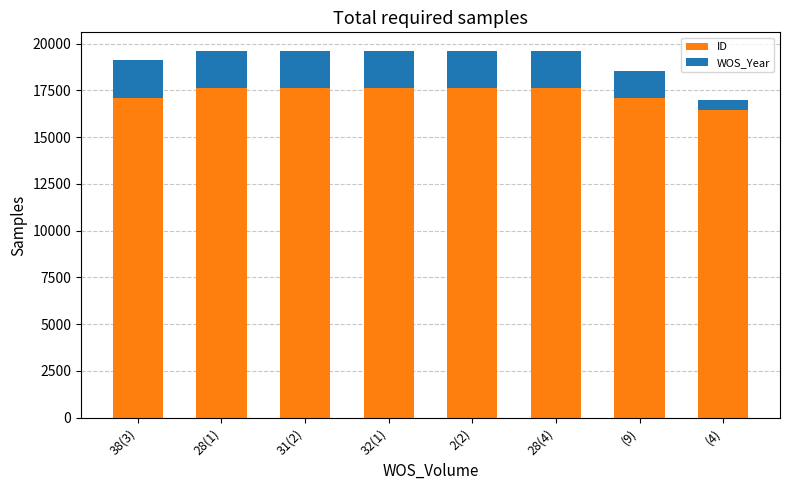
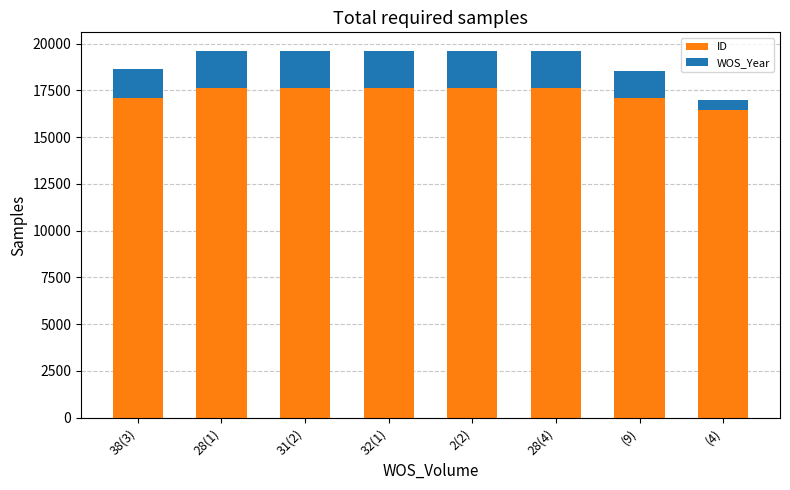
  {
    "ID": {
      "38(3)": 17100,
      "28(1)": 17600,
      "31(2)": 17600,
      "32(1)": 17600,
      "2(2)": 17600,
      "28(4)": 17600,
      "(9)": 17100,
      "(4)": 16500
    },
    "WOS_Year": {
-     "38(3)": 2000,
+     "38(3)": 1600,
      "28(1)": 2000,
      "31(2)": 2000,
      "32(1)": 2000,
      "2(2)": 2000,
      "28(4)": 2000,
      "(9)": 1500,
      "(4)": 600
    }
  }
